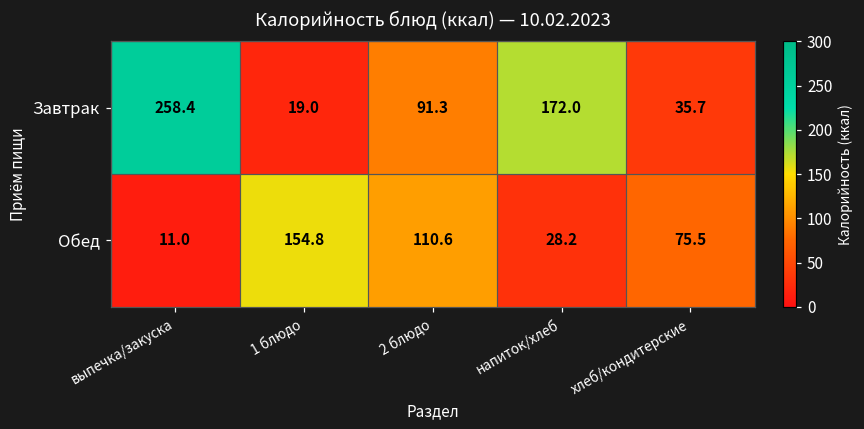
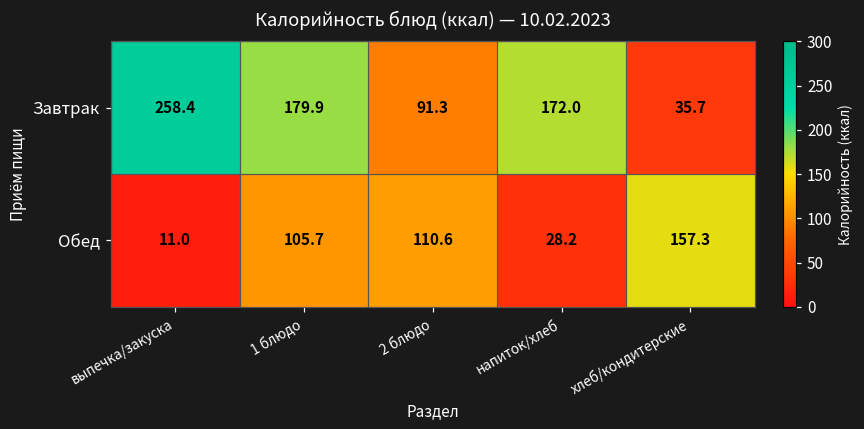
  {
    "Завтрак": {
      "выпечка/закуска": 258.4,
-     "1 блюдо": 19.0,
+     "1 блюдо": 179.9,
      "2 блюдо": 91.3,
      "напиток/хлеб": 172.0,
      "хлеб/кондитерские": 35.7
    },
    "Обед": {
      "выпечка/закуска": 11.0,
-     "1 блюдо": 154.8,
+     "1 блюдо": 105.7,
      "2 блюдо": 110.6,
      "напиток/хлеб": 28.2,
-     "хлеб/кондитерские": 75.5
+     "хлеб/кондитерские": 157.3
    }
  }
